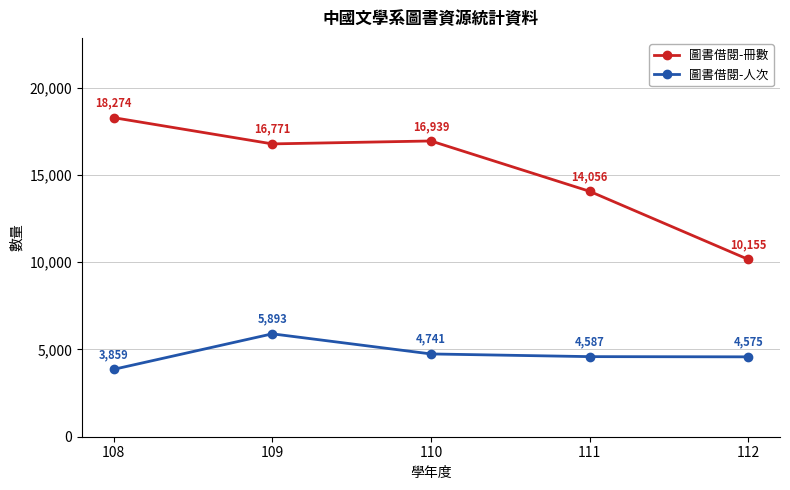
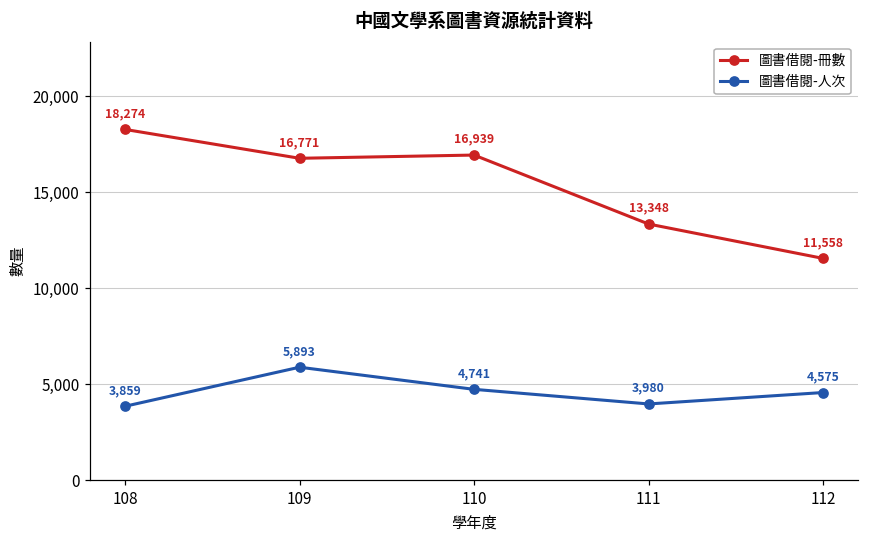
  {
    "圖書借閱-冊數": {
      "108": "18,274",
      "109": "16,771",
      "110": "16,939",
-     "111": "14,056",
-     "112": "10,155"
+     "111": "13,348",
+     "112": "11,558"
    },
    "圖書借閱-人次": {
      "108": "3,859",
      "109": "5,893",
      "110": "4,741",
-     "111": "4,587",
+     "111": "3,980",
      "112": "4,575"
    }
  }
